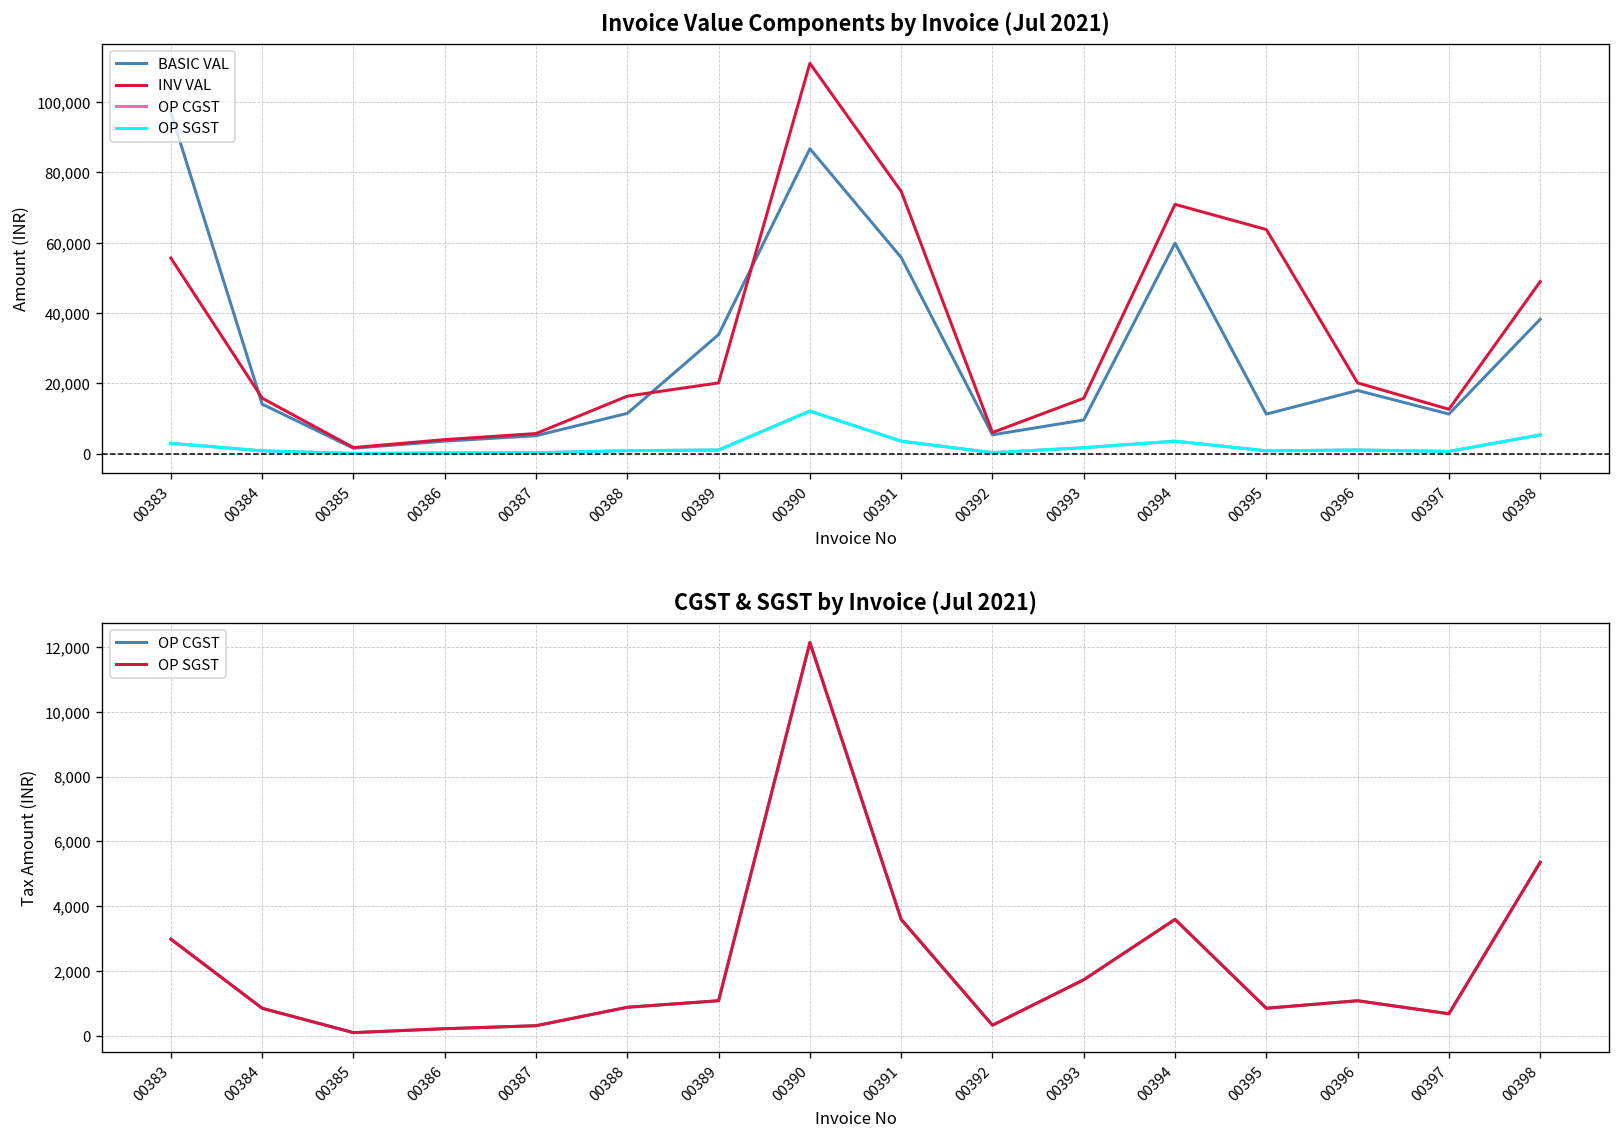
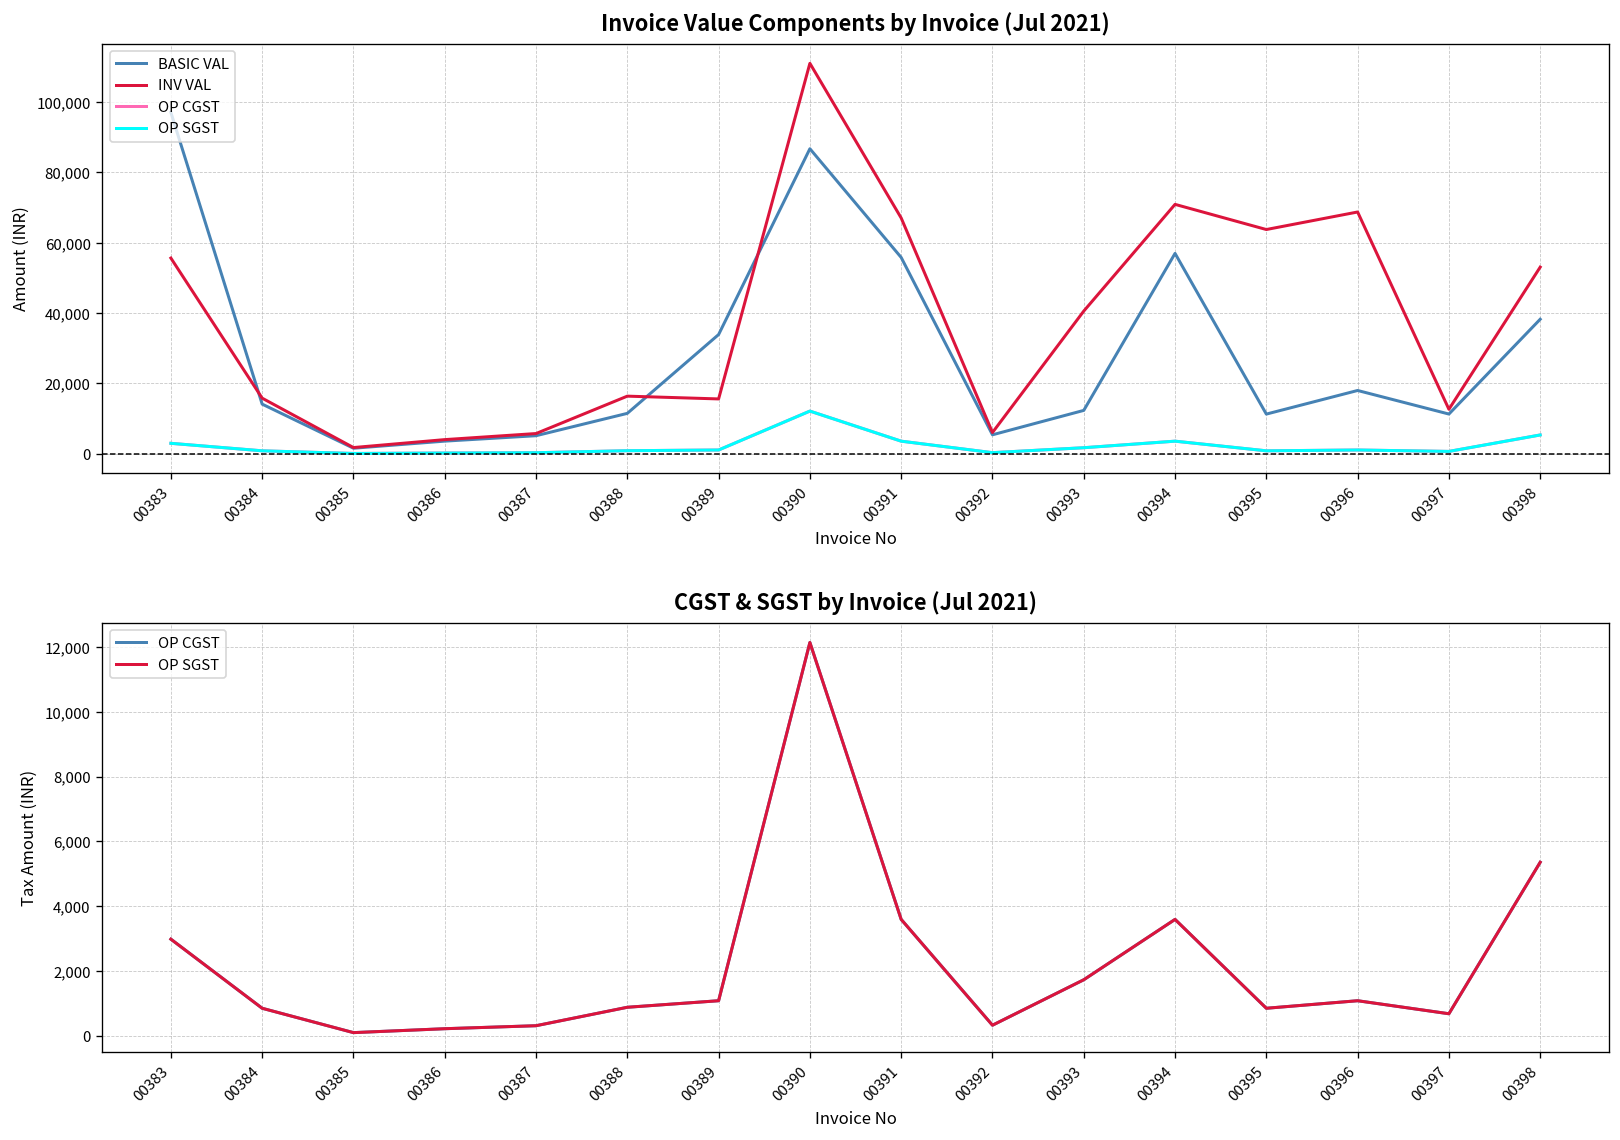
  {
    "Invoice Value Components by Invoice (Jul 2021)": {
      "BASIC VAL": {
        "00384": "14,000",
        "00388": "11,000",
        "00389": "34,000",
        "00390": "87,000",
        "00391": "56,000",
-       "00393": "10,000",
-       "00394": "60,000",
+       "00393": "12,000",
+       "00394": "57,000",
        "00395": "11,000",
        "00396": "18,000",
        "00397": "11,000",
        "00398": "38,000"
      },
      "INV VAL": {
        "00383": "56,000",
        "00384": "16,000",
        "00388": "16,000",
-       "00389": "20,000",
+       "00389": "16,000",
        "00390": "111,000",
-       "00391": "75,000",
-       "00393": "16,000",
+       "00391": "67,000",
+       "00393": "41,000",
        "00394": "71,000",
        "00395": "64,000",
-       "00396": "20,000",
+       "00396": "69,000",
        "00397": "13,000",
-       "00398": "49,000"
+       "00398": "53,000"
      }
    },
    "CGST & SGST by Invoice (Jul 2021)": {
      "00383": "3,000",
      "00384": "800",
      "00385": "100",
      "00386": "200",
      "00387": "300",
      "00388": "900",
      "00389": "1,100",
      "00390": "12,100",
      "00391": "3,600",
      "00392": "300",
      "00393": "1,700",
      "00394": "3,600",
      "00395": "800",
      "00396": "1,100",
      "00397": "700",
      "00398": "5,400"
    }
  }
